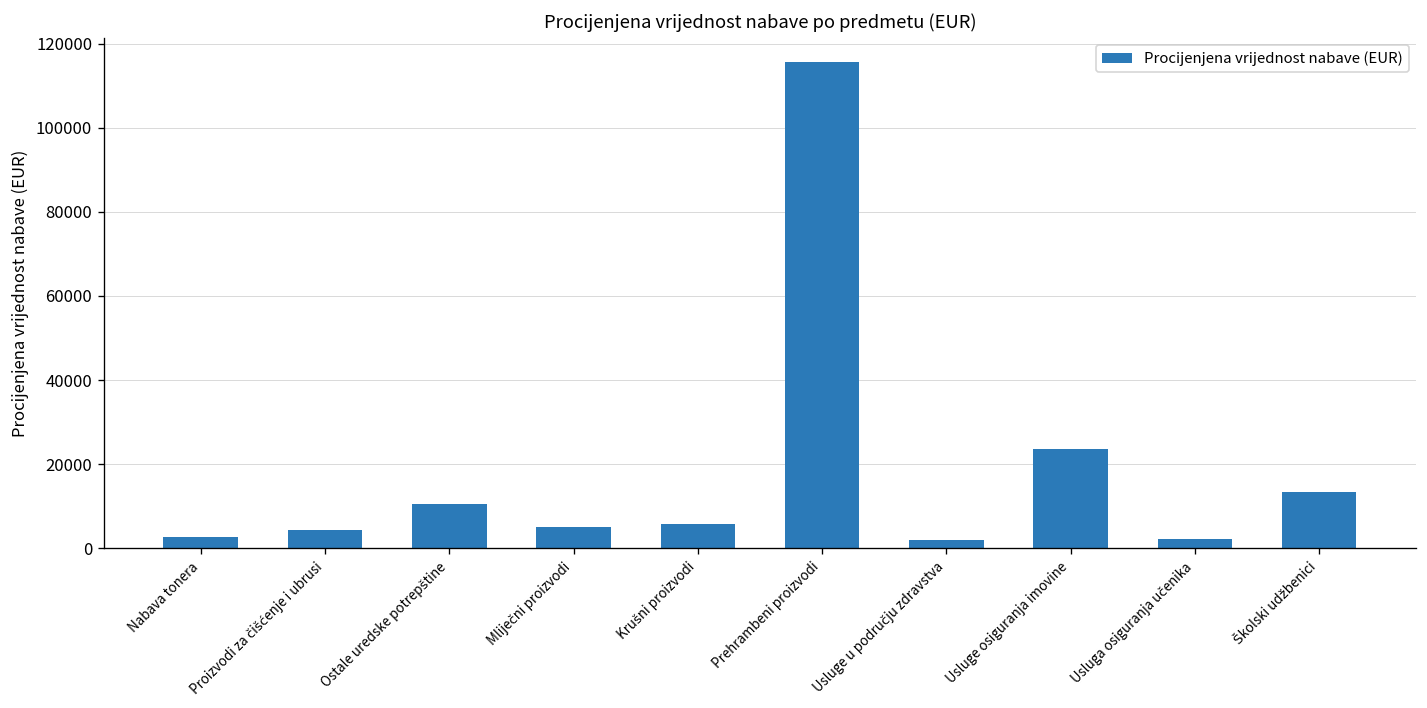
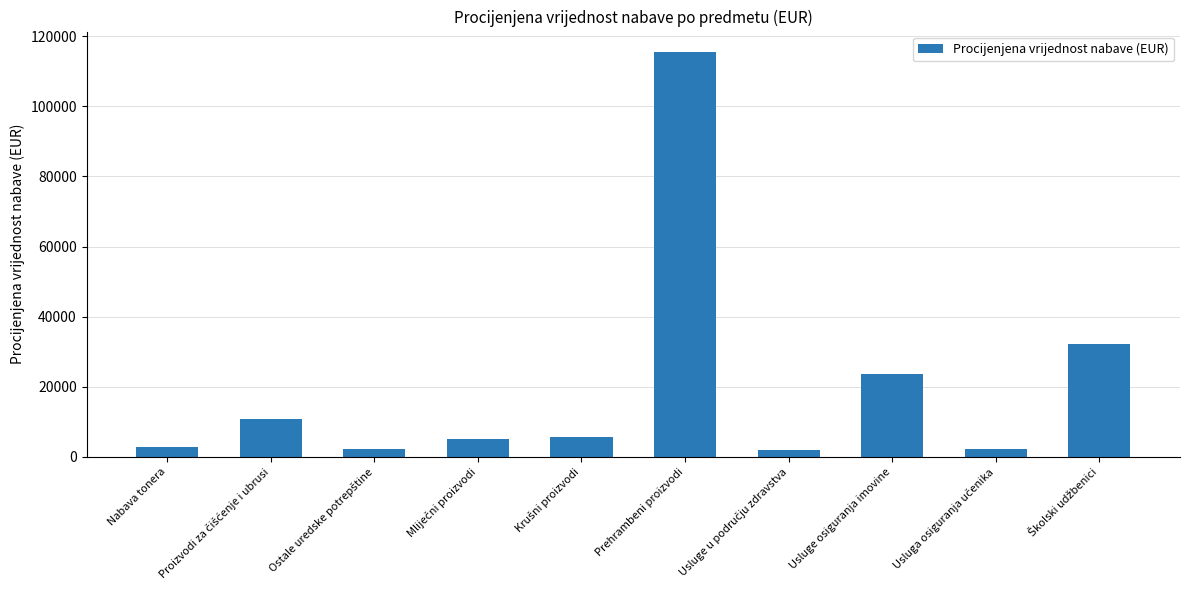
  {
    "Nabava tonera": 3000,
-   "Proizvodi za čišćenje i ubrusi": 4000,
-   "Ostale uredske potrepštine": 10000,
+   "Proizvodi za čišćenje i ubrusi": 11000,
+   "Ostale uredske potrepštine": 2000,
    "Mliječni proizvodi": 5000,
    "Krušni proizvodi": 6000,
    "Prehrambeni proizvodi": 116000,
    "Usluge u području zdravstva": 2000,
    "Usluge osiguranja imovine": 24000,
    "Usluga osiguranja učenika": 2000,
-   "Školski udžbenici": 13000
+   "Školski udžbenici": 32000
  }
